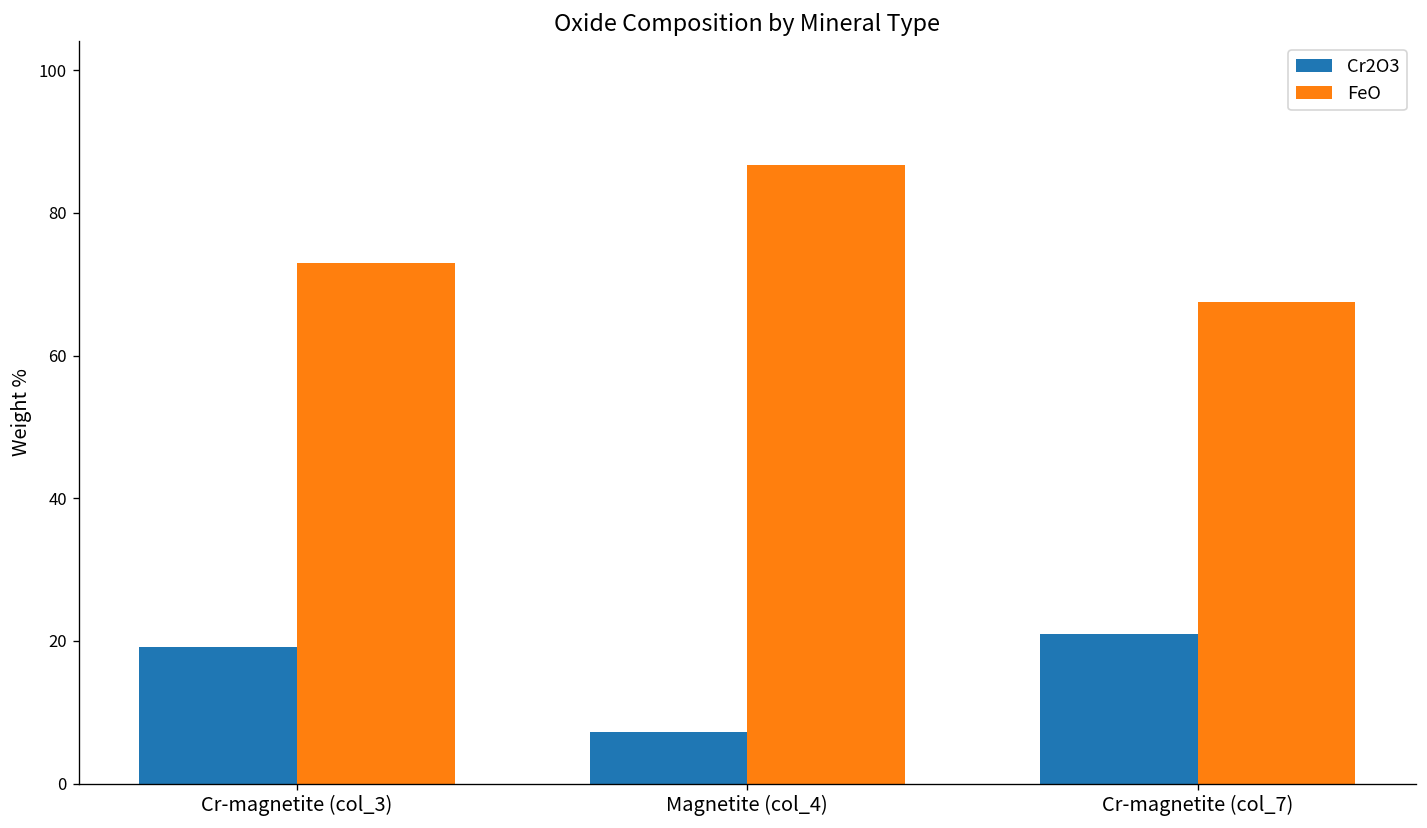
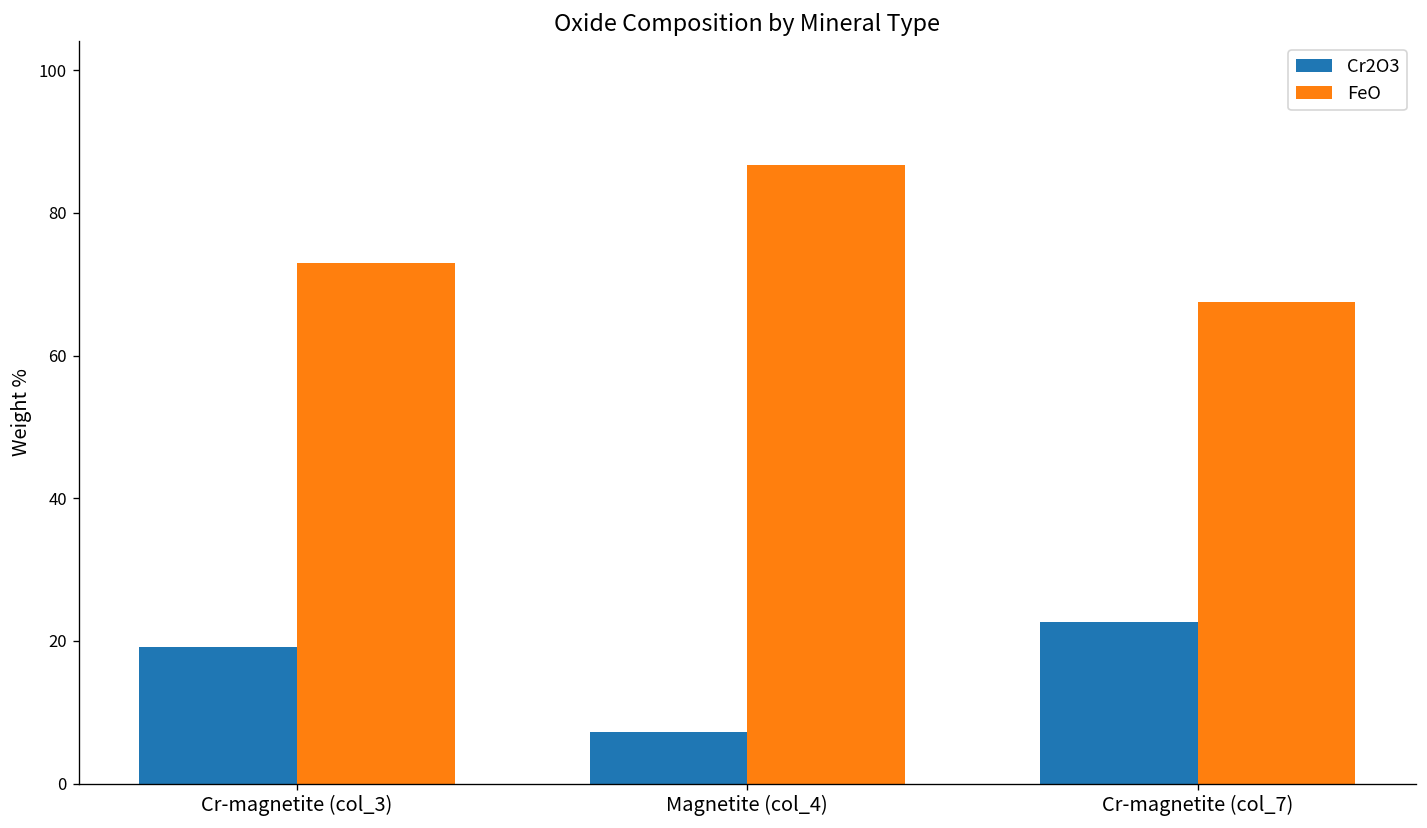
  {
    "Cr2O3": {
      "Cr-magnetite (col_3)": 19,
      "Magnetite (col_4)": 7,
-     "Cr-magnetite (col_7)": 21
+     "Cr-magnetite (col_7)": 23
    },
    "FeO": {
      "Cr-magnetite (col_3)": 73,
      "Magnetite (col_4)": 87,
      "Cr-magnetite (col_7)": 67
    }
  }
